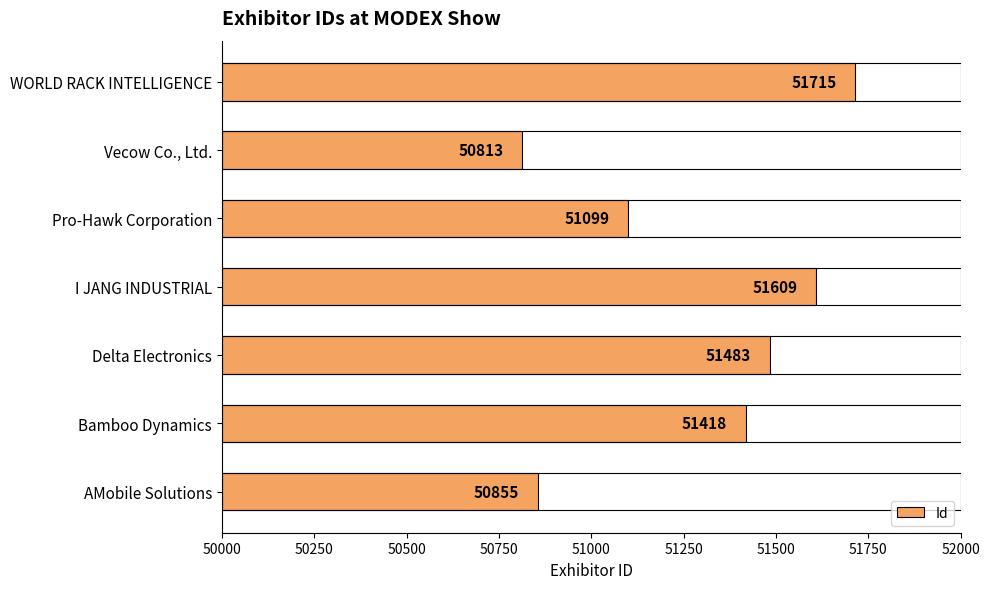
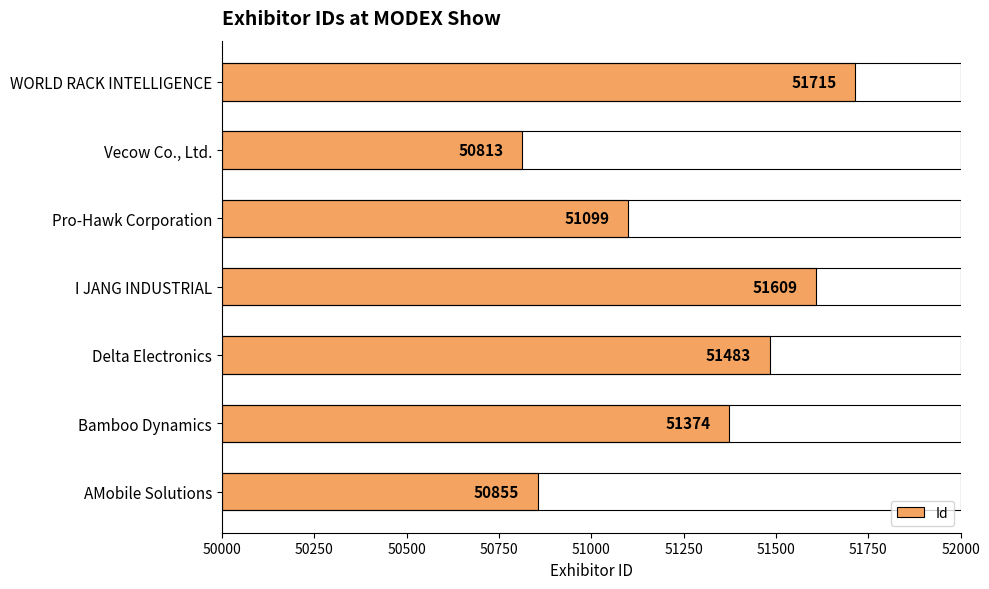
  {
    "WORLD RACK INTELLIGENCE": 51715,
    "Vecow Co., Ltd.": 50813,
    "Pro-Hawk Corporation": 51099,
    "I JANG INDUSTRIAL": 51609,
    "Delta Electronics": 51483,
-   "Bamboo Dynamics": 51418,
+   "Bamboo Dynamics": 51374,
    "AMobile Solutions": 50855
  }
